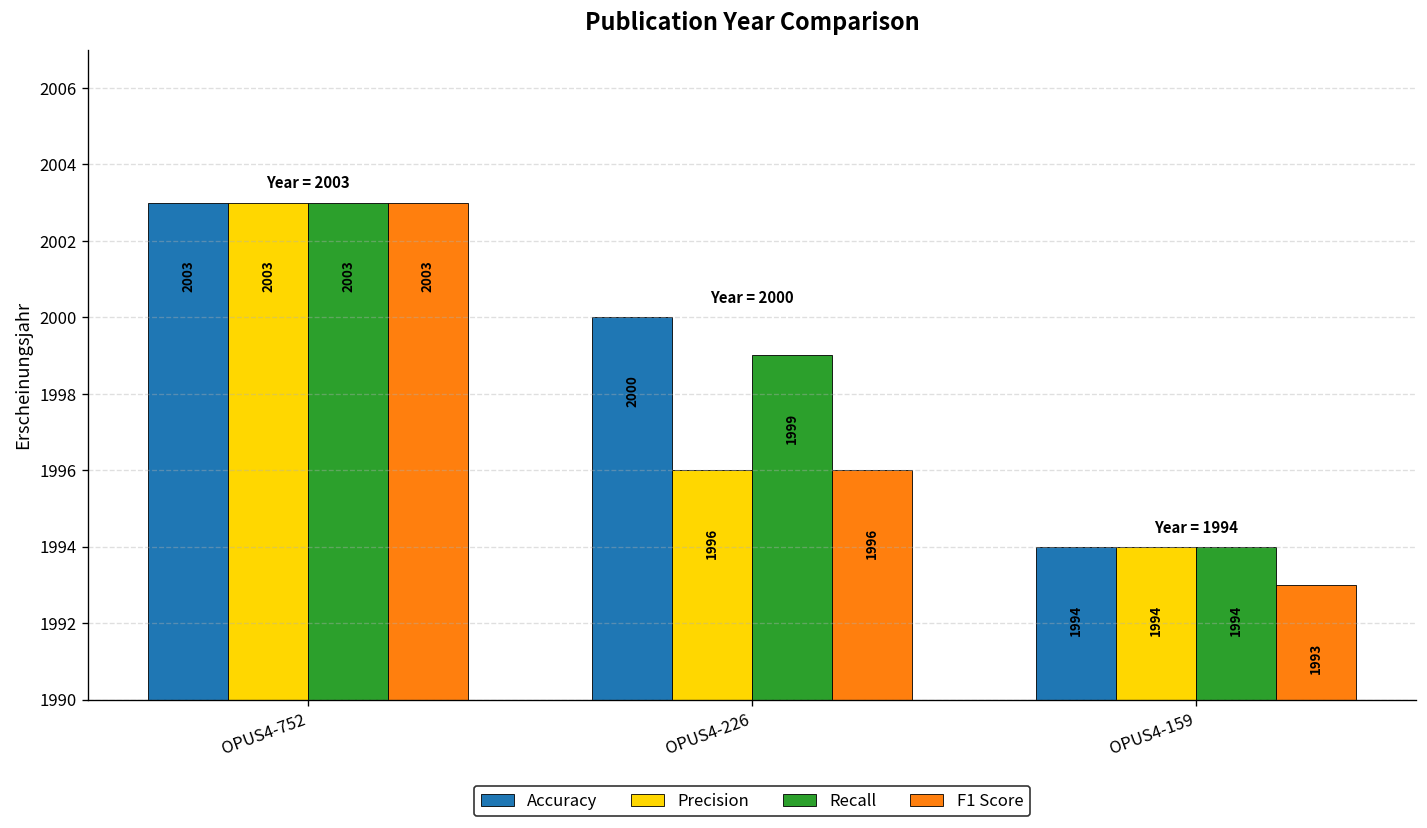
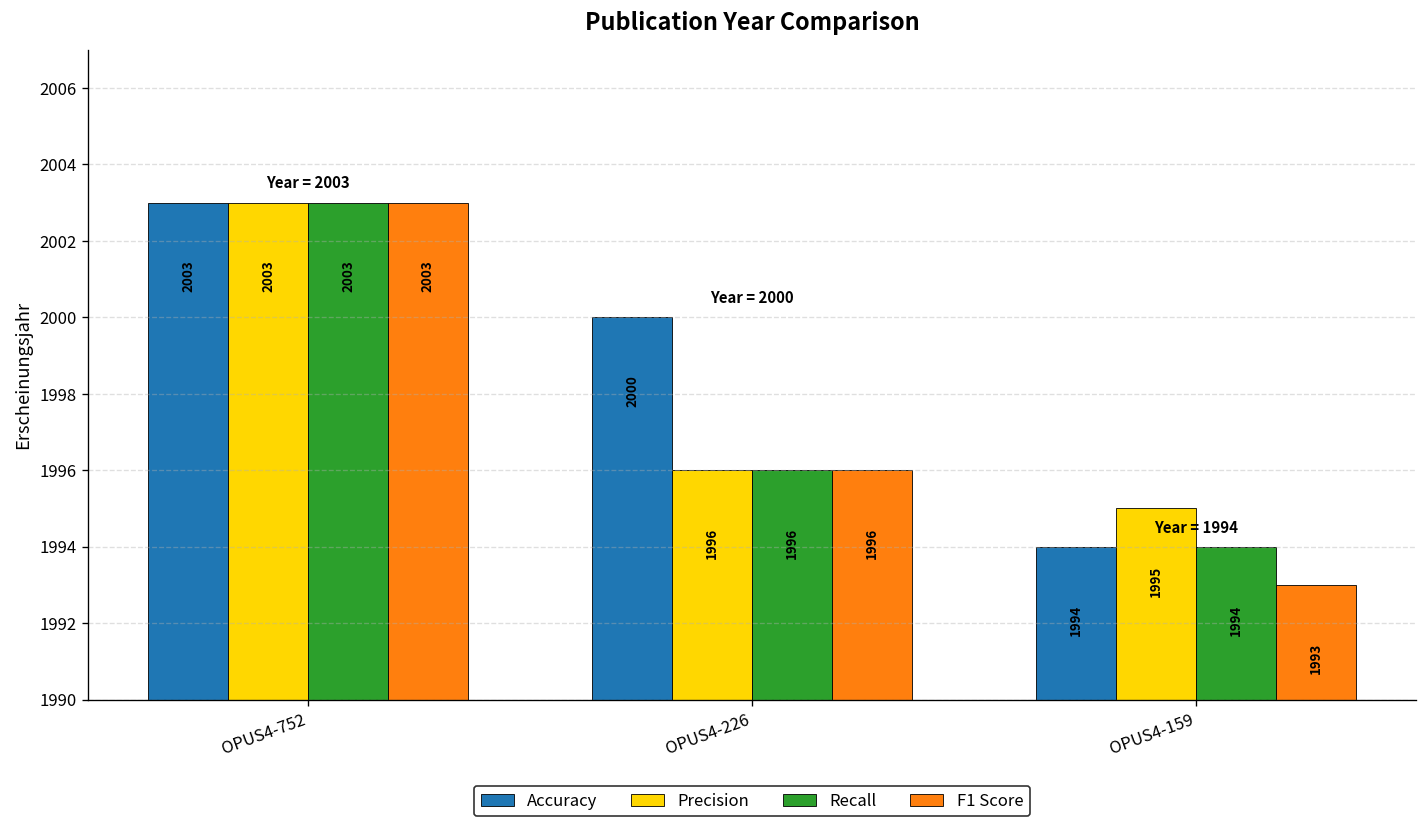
  {
    "Accuracy": {
      "OPUS4-752": 2003,
      "OPUS4-226": 2000,
      "OPUS4-159": 1994
    },
    "Precision": {
      "OPUS4-752": 2003,
      "OPUS4-226": 1996,
-     "OPUS4-159": 1994
+     "OPUS4-159": 1995
    },
    "Recall": {
      "OPUS4-752": 2003,
-     "OPUS4-226": 1999,
+     "OPUS4-226": 1996,
      "OPUS4-159": 1994
    },
    "F1 Score": {
      "OPUS4-752": 2003,
      "OPUS4-226": 1996,
      "OPUS4-159": 1993
    }
  }
